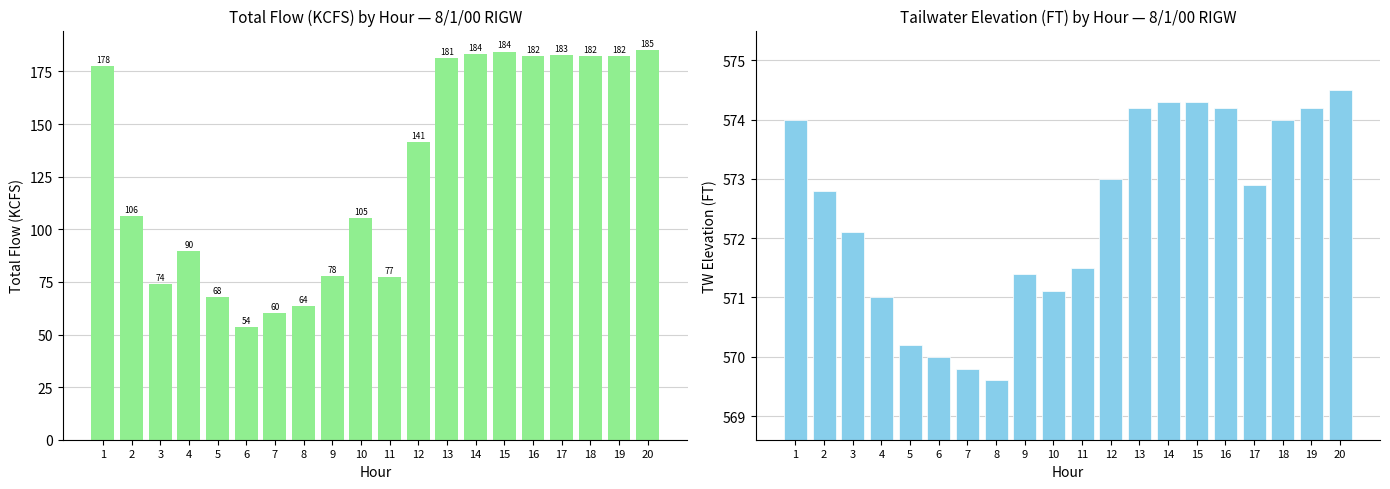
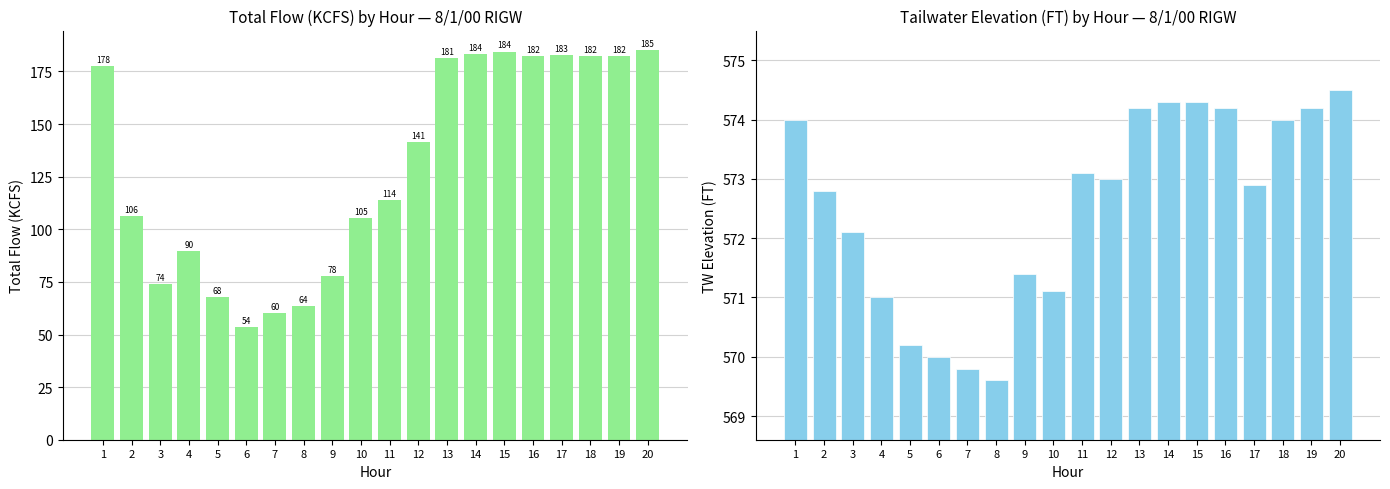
  {
    "Total Flow (KCFS) by Hour — 8/1/00 RIGW": {
      "1": 178,
      "2": 106,
      "3": 74,
      "4": 90,
      "5": 68,
      "6": 54,
      "7": 60,
      "8": 64,
      "9": 78,
      "10": 105,
-     "11": 77,
+     "11": 114,
      "12": 141,
      "13": 181,
      "14": 184,
      "15": 184,
      "16": 182,
      "17": 183,
      "18": 182,
      "19": 182,
      "20": 185
    },
    "Tailwater Elevation (FT) by Hour — 8/1/00 RIGW": {
      "1": 574.0,
      "2": 572.8,
      "3": 572.1,
      "4": 571.0,
      "5": 570.2,
      "6": 570.0,
      "7": 569.8,
      "8": 569.6,
      "9": 571.4,
      "10": 571.1,
-     "11": 571.5,
+     "11": 573.1,
      "12": 573.0,
      "13": 574.2,
      "14": 574.3,
      "15": 574.3,
      "16": 574.2,
      "17": 572.9,
      "18": 574.0,
      "19": 574.2,
      "20": 574.5
    }
  }
